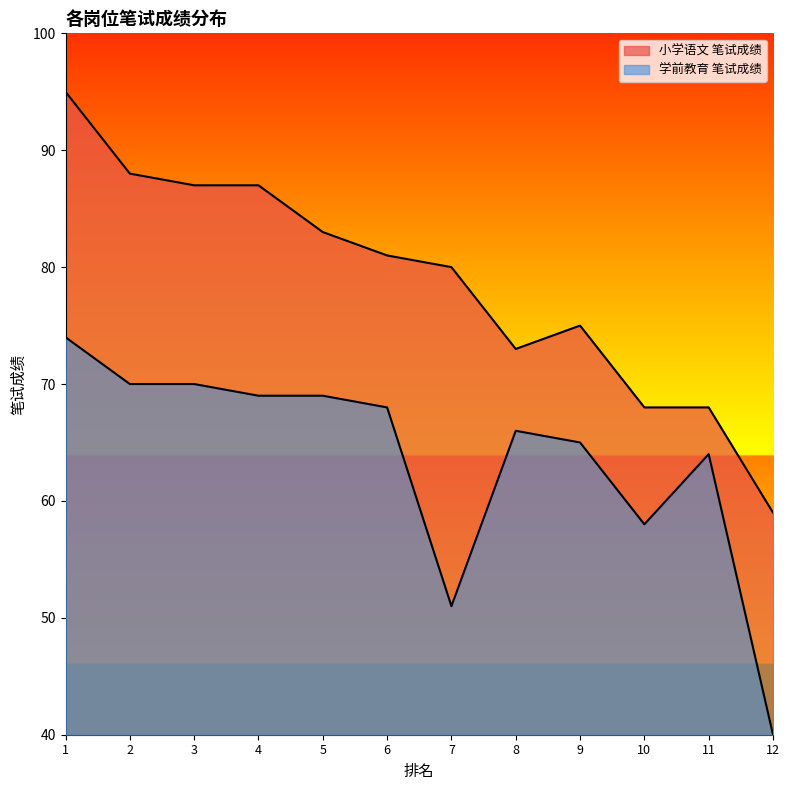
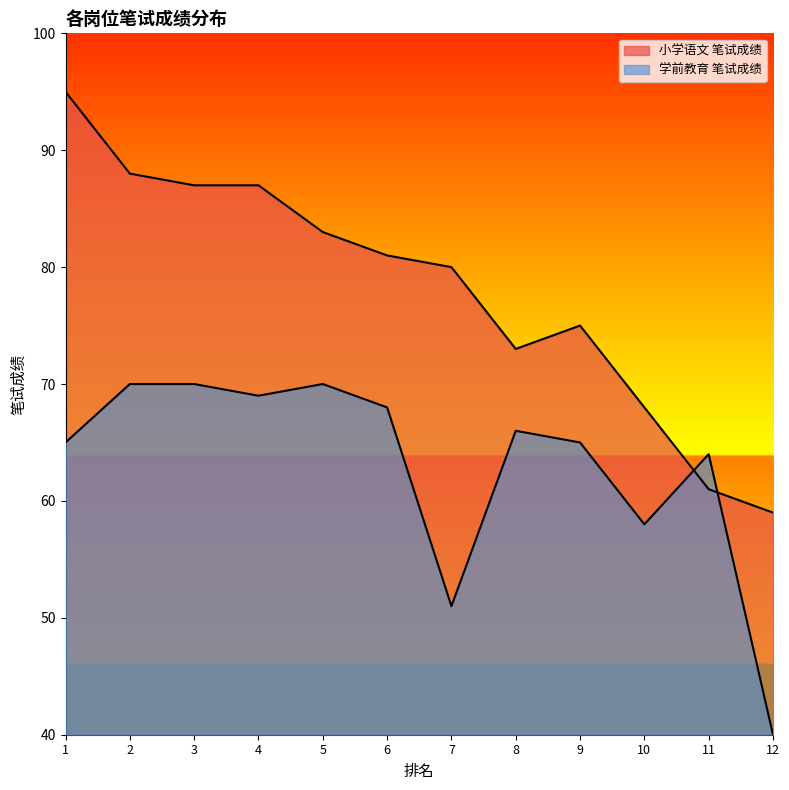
  {
    "小学语文 笔试成绩": {
      "1": 95,
      "2": 88,
      "3": 87,
      "4": 87,
      "5": 83,
      "6": 81,
      "7": 80,
      "8": 73,
      "9": 75,
      "10": 68,
-     "11": 68,
+     "11": 61,
      "12": 59
    },
    "学前教育 笔试成绩": {
-     "1": 74,
+     "1": 65,
      "2": 70,
      "3": 70,
      "4": 69,
-     "5": 69,
+     "5": 70,
      "6": 68,
      "7": 51,
      "8": 66,
      "9": 65,
      "10": 58,
      "11": 64,
      "12": 40
    }
  }
